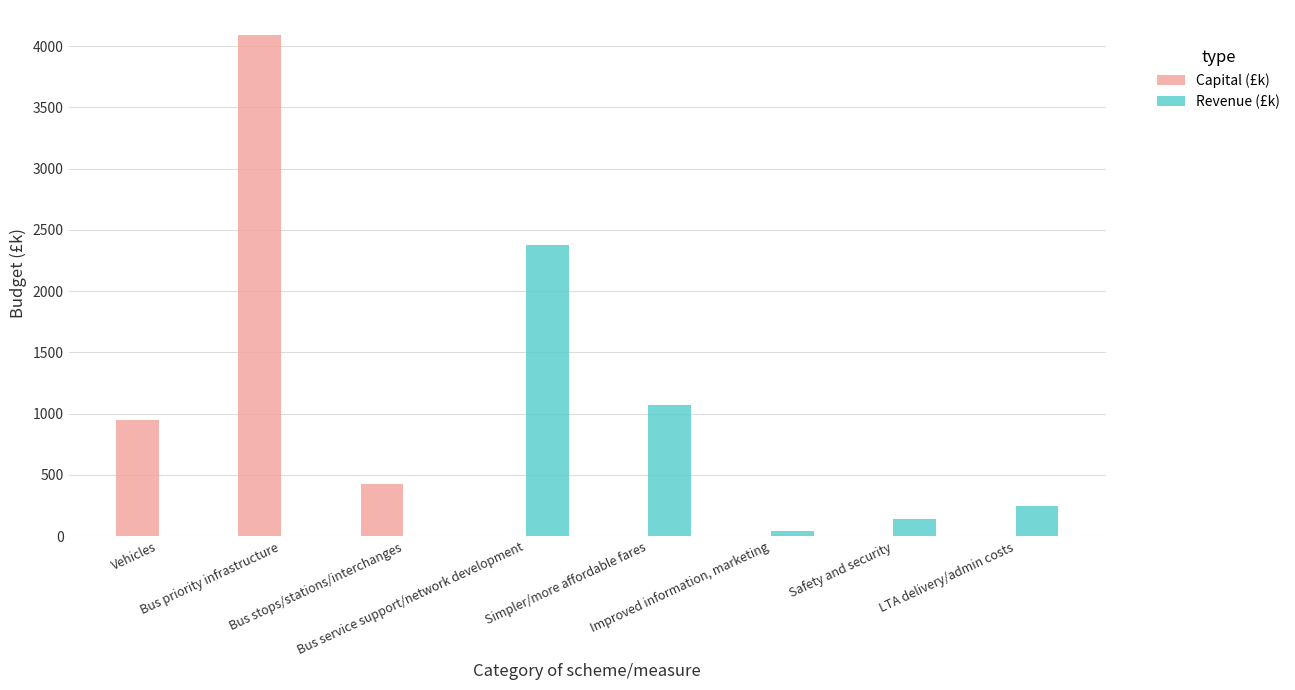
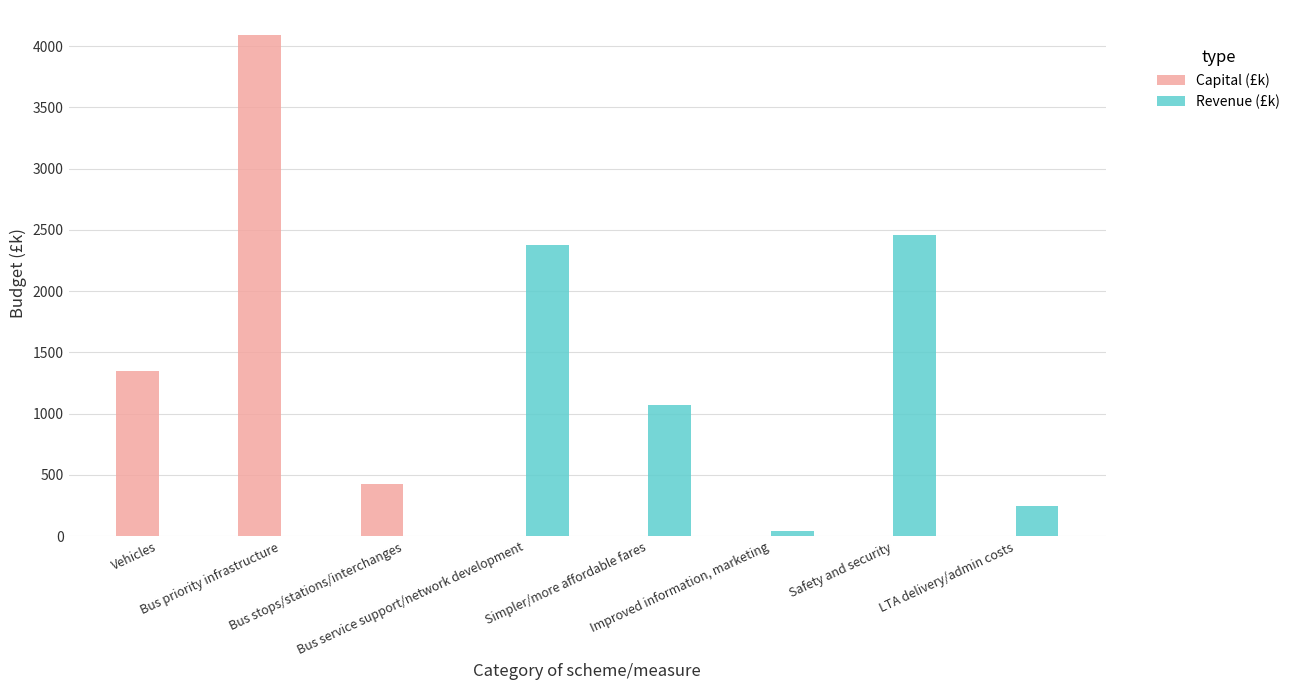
  {
    "Capital (£k)": {
-     "Vehicles": 950,
+     "Vehicles": 1350,
      "Bus priority infrastructure": 4090,
      "Bus stops/stations/interchanges": 420,
      "Bus service support/network development": 0,
      "Simpler/more affordable fares": 0,
      "Improved information, marketing": 0,
      "Safety and security": 0,
      "LTA delivery/admin costs": 0
    },
    "Revenue (£k)": {
      "Vehicles": 0,
      "Bus priority infrastructure": 0,
      "Bus stops/stations/interchanges": 0,
      "Bus service support/network development": 2370,
      "Simpler/more affordable fares": 1070,
      "Improved information, marketing": 40,
-     "Safety and security": 140,
+     "Safety and security": 2460,
      "LTA delivery/admin costs": 250
    }
  }
